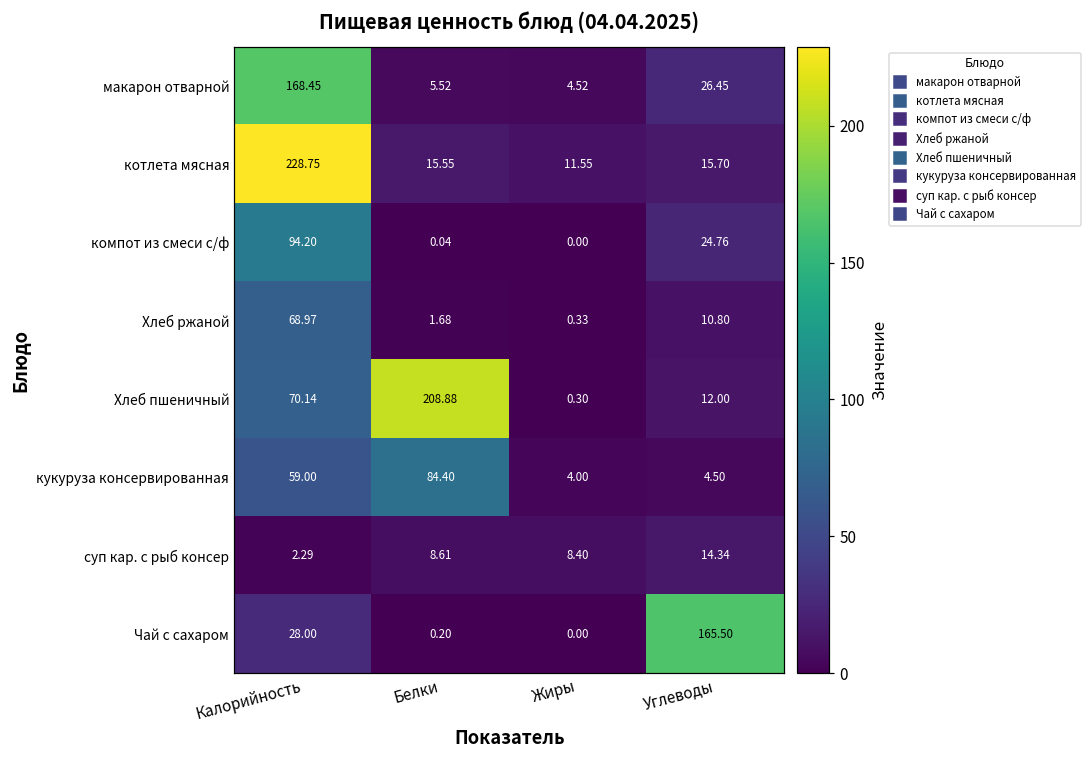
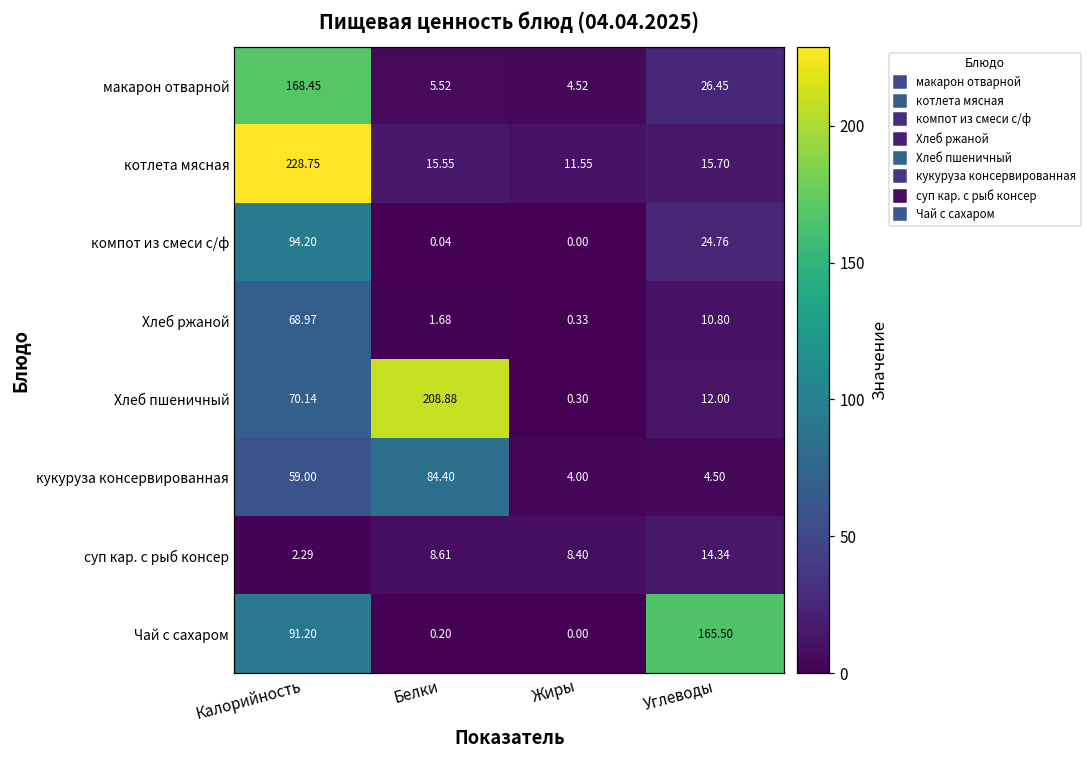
  {
    "макарон отварной": {
      "Калорийность": 168.45,
      "Белки": 5.52,
      "Жиры": 4.52,
      "Углеводы": 26.45
    },
    "котлета мясная": {
      "Калорийность": 228.75,
      "Белки": 15.55,
      "Жиры": 11.55,
      "Углеводы": 15.70
    },
    "компот из смеси с/ф": {
      "Калорийность": 94.20,
      "Белки": 0.04,
      "Жиры": 0.00,
      "Углеводы": 24.76
    },
    "Хлеб ржаной": {
      "Калорийность": 68.97,
      "Белки": 1.68,
      "Жиры": 0.33,
      "Углеводы": 10.80
    },
    "Хлеб пшеничный": {
      "Калорийность": 70.14,
      "Белки": 208.88,
      "Жиры": 0.30,
      "Углеводы": 12.00
    },
    "кукуруза консервированная": {
      "Калорийность": 59.00,
      "Белки": 84.40,
      "Жиры": 4.00,
      "Углеводы": 4.50
    },
    "суп кар. с рыб консер": {
      "Калорийность": 2.29,
      "Белки": 8.61,
      "Жиры": 8.40,
      "Углеводы": 14.34
    },
    "Чай с сахаром": {
-     "Калорийность": 28.00,
+     "Калорийность": 91.20,
      "Белки": 0.20,
      "Жиры": 0.00,
      "Углеводы": 165.50
    }
  }
